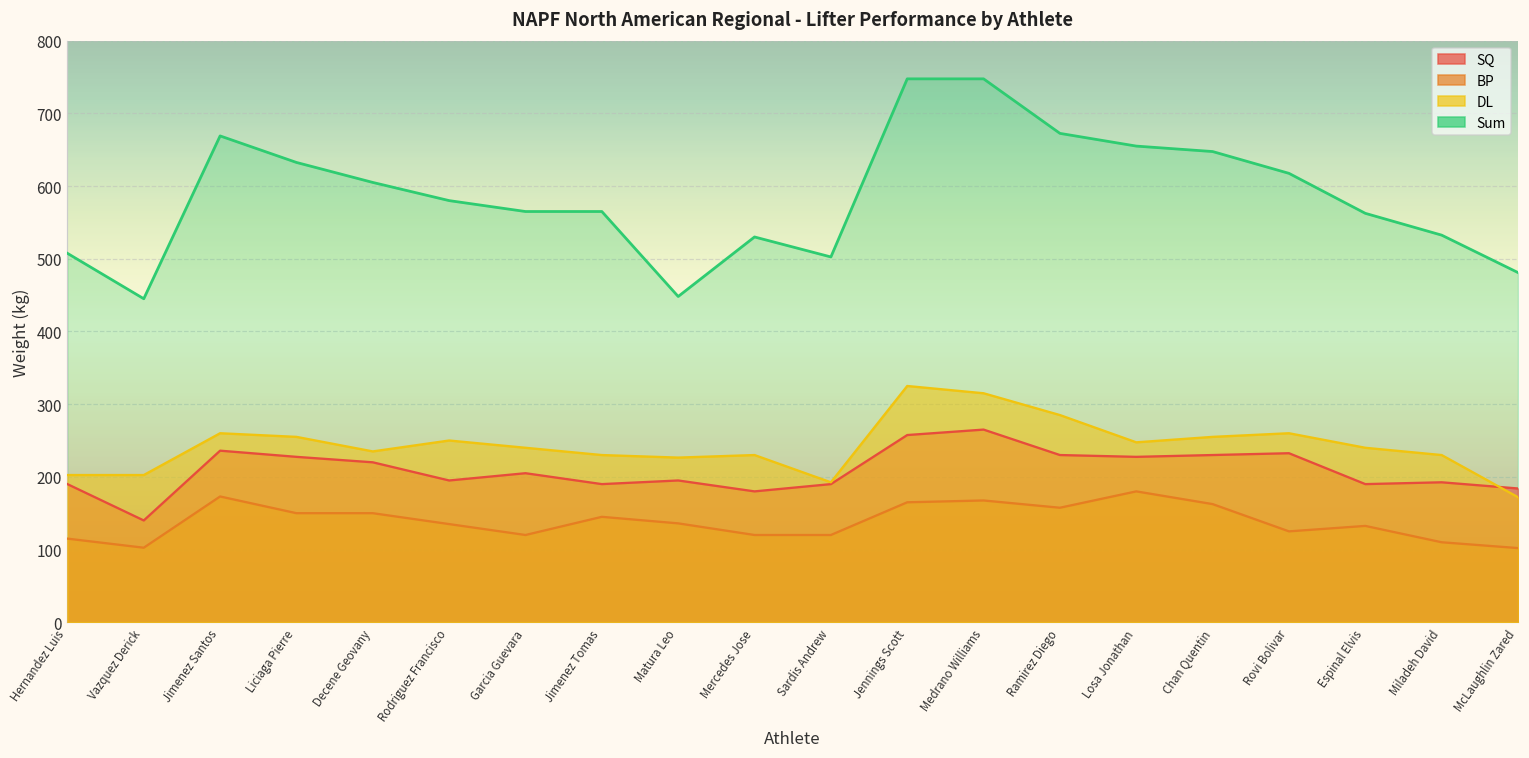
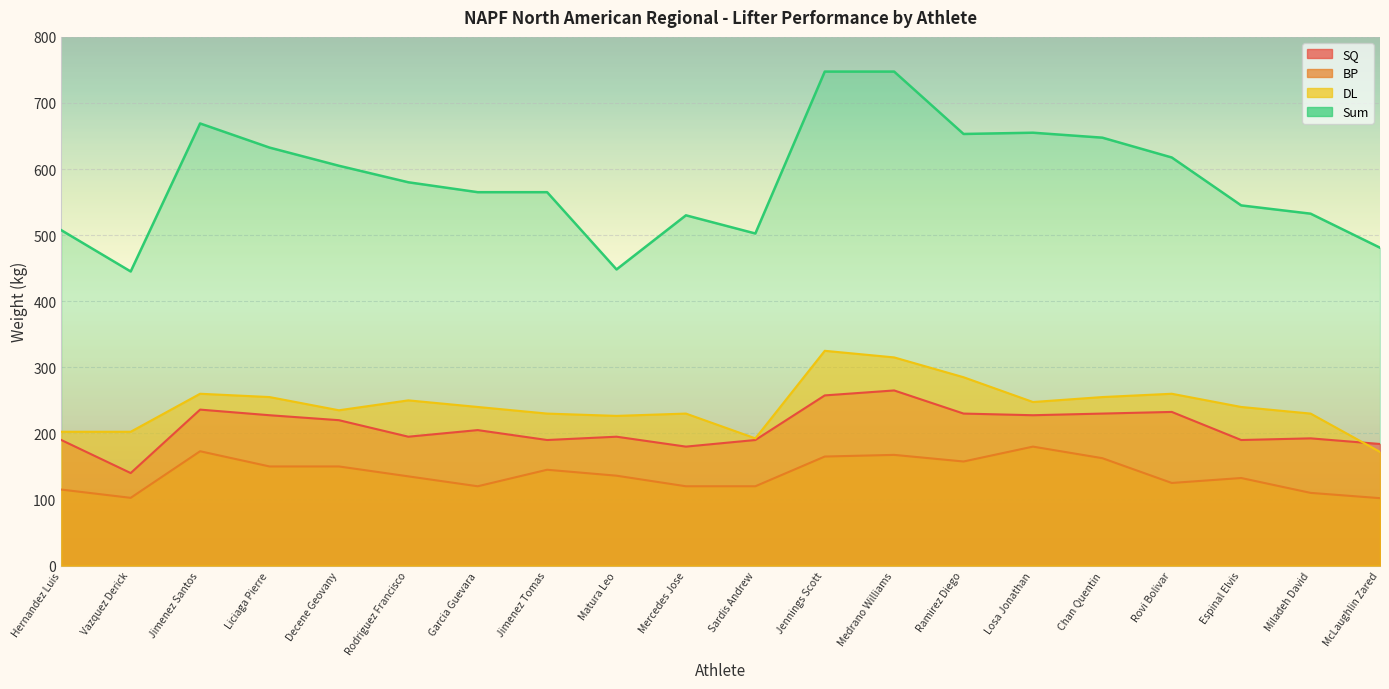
  {
    "DL": {
      "Hernandez Luis": 200,
      "Vazquez Derick": 200,
      "Jimenez Santos": 260,
      "Liciaga Pierre": 260,
      "Decene Geovany": 240,
      "Rodriguez Francisco": 250,
      "Garcia Guevara": 240,
      "Jimenez Tomas": 230,
      "Matura Leo": 230,
      "Mercedes Jose": 230,
      "Jennings Scott": 330,
      "Medrano Williams": 320,
      "Ramirez Diego": 290,
      "Losa Jonathan": 250,
      "Chan Quentin": 260,
      "Rovi Bolivar": 260,
      "Espinal Elvis": 240,
      "Miladeh David": 230,
      "McLaughlin Zared": 170
    },
    "Sum": {
      "Hernandez Luis": 510,
      "Vazquez Derick": 450,
      "Jimenez Santos": 670,
      "Liciaga Pierre": 630,
      "Decene Geovany": 610,
      "Rodriguez Francisco": 580,
      "Garcia Guevara": 570,
      "Jimenez Tomas": 570,
      "Matura Leo": 450,
      "Mercedes Jose": 530,
      "Sardis Andrew": 500,
      "Jennings Scott": 750,
      "Medrano Williams": 750,
-     "Ramirez Diego": 670,
+     "Ramirez Diego": 650,
      "Losa Jonathan": 660,
      "Chan Quentin": 650,
      "Rovi Bolivar": 620,
-     "Espinal Elvis": 560,
+     "Espinal Elvis": 550,
      "Miladeh David": 530,
      "McLaughlin Zared": 480
    }
  }
